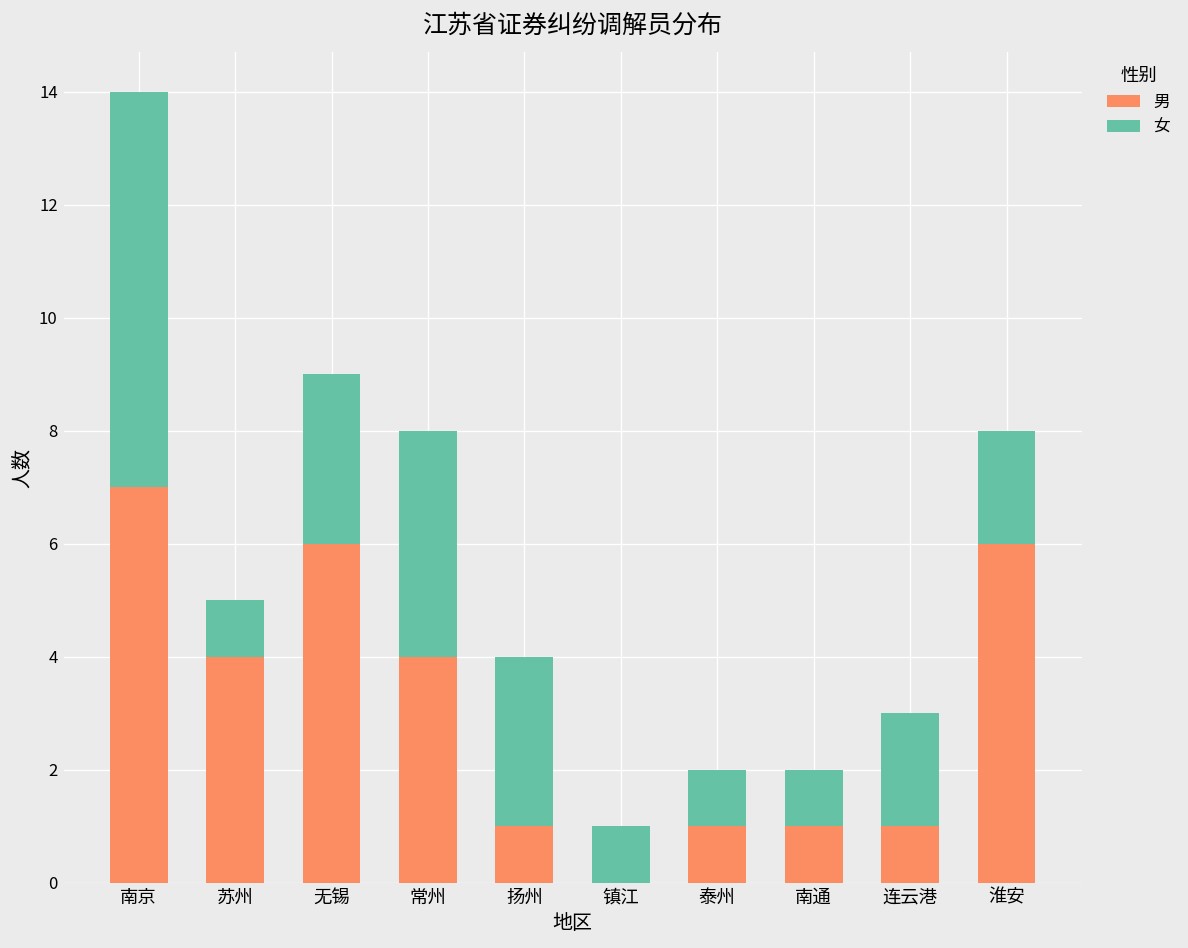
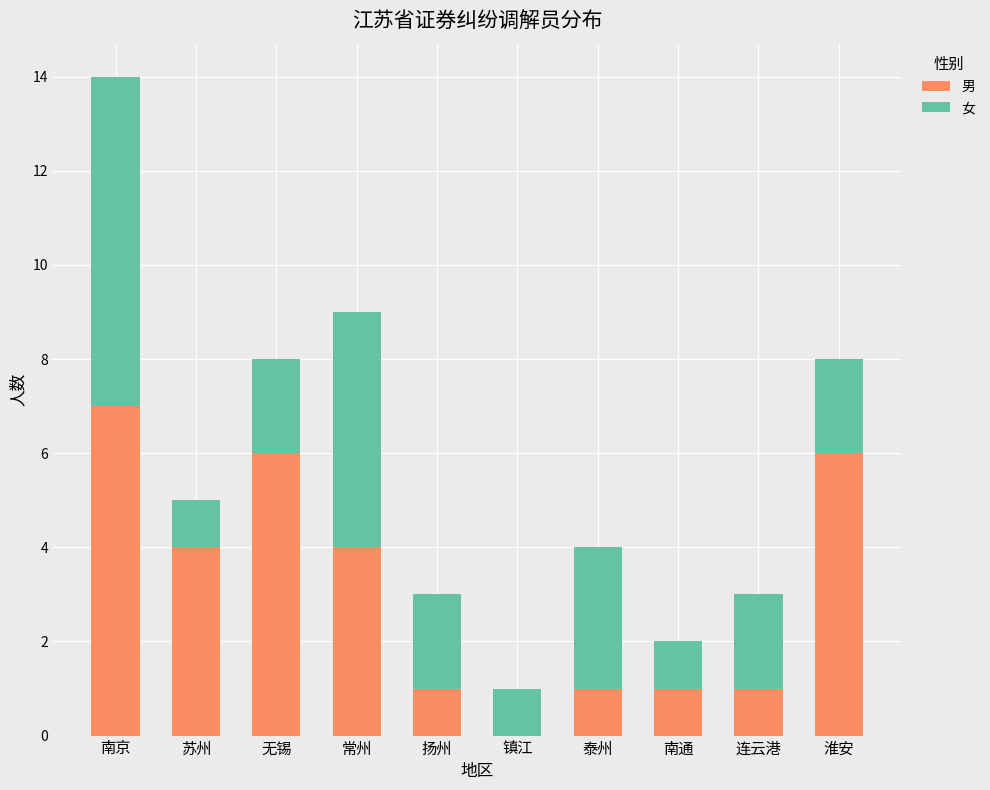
  {
    "男": {
      "南京": 7,
      "苏州": 4,
      "无锡": 6,
      "常州": 4,
      "扬州": 1,
      "镇江": 0,
      "泰州": 1,
      "南通": 1,
      "连云港": 1,
      "淮安": 6
    },
    "女": {
      "南京": 7,
      "苏州": 1,
-     "无锡": 3,
-     "常州": 4,
-     "扬州": 3,
+     "无锡": 2,
+     "常州": 5,
+     "扬州": 2,
      "镇江": 1,
-     "泰州": 1,
+     "泰州": 3,
      "南通": 1,
      "连云港": 2,
      "淮安": 2
    }
  }
